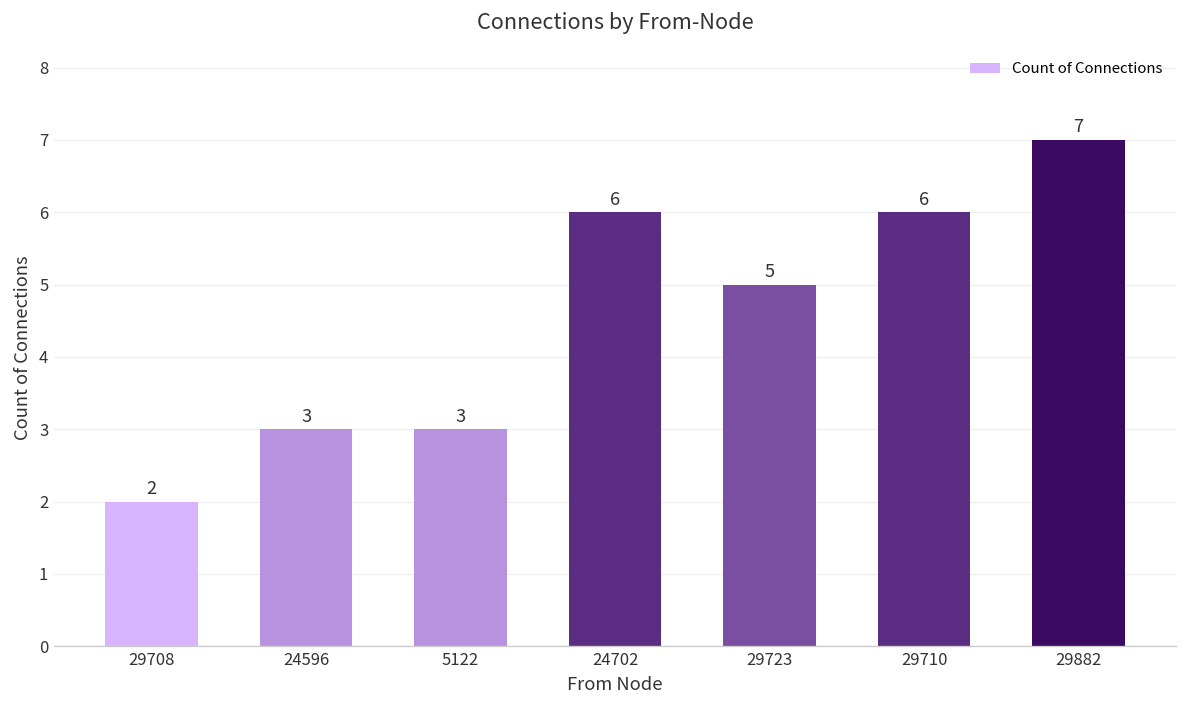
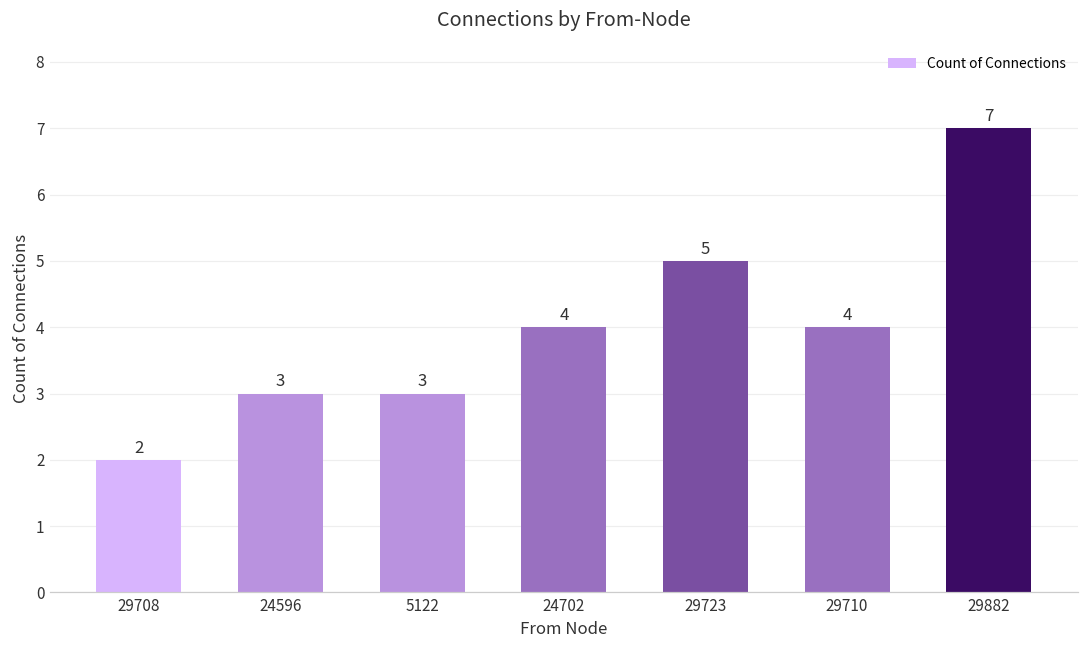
  {
    "29708": 2,
    "24596": 3,
    "5122": 3,
-   "24702": 6,
+   "24702": 4,
    "29723": 5,
-   "29710": 6,
+   "29710": 4,
    "29882": 7
  }
